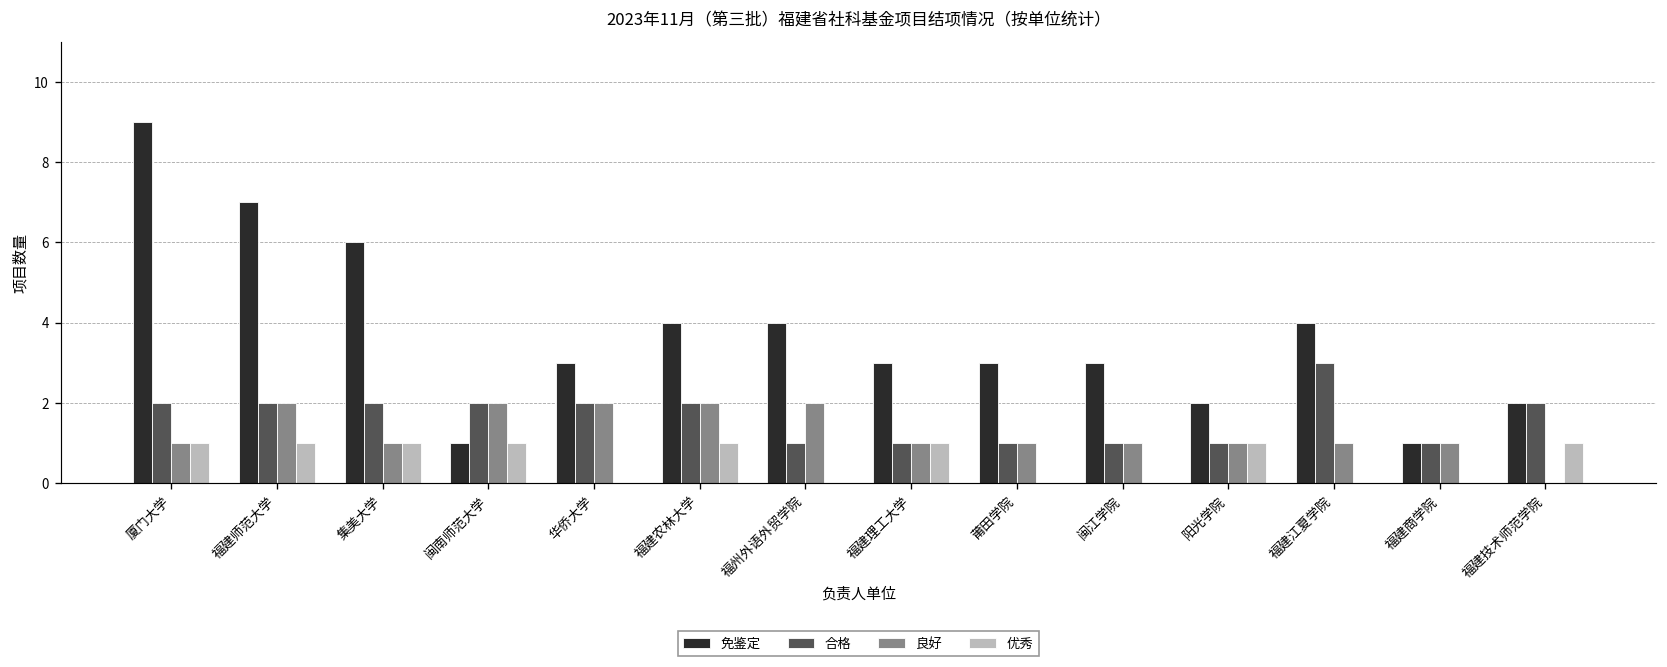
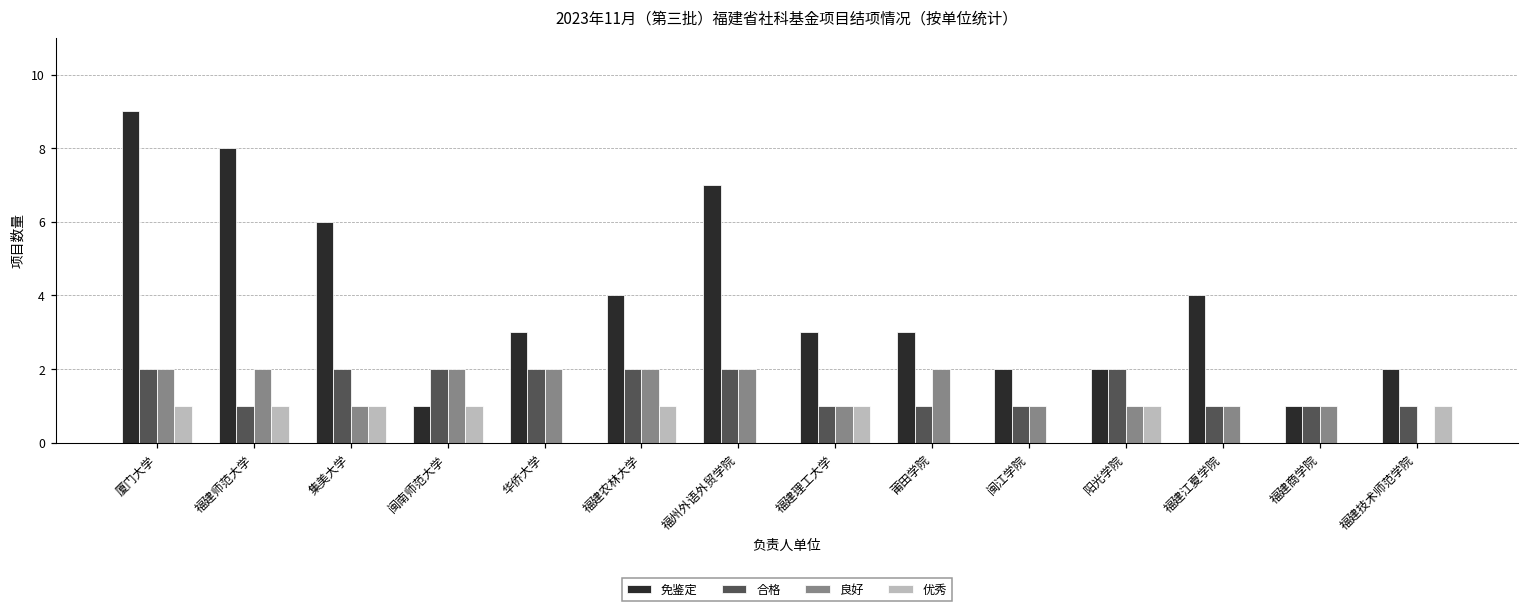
  {
    "免鉴定": {
      "厦门大学": 9,
-     "福建师范大学": 7,
+     "福建师范大学": 8,
      "集美大学": 6,
      "闽南师范大学": 1,
      "华侨大学": 3,
      "福建农林大学": 4,
-     "福州外语外贸学院": 4,
+     "福州外语外贸学院": 7,
      "福建理工大学": 3,
      "莆田学院": 3,
-     "闽江学院": 3,
+     "闽江学院": 2,
      "阳光学院": 2,
      "福建江夏学院": 4,
      "福建商学院": 1,
      "福建技术师范学院": 2
    },
    "合格": {
      "厦门大学": 2,
-     "福建师范大学": 2,
+     "福建师范大学": 1,
      "集美大学": 2,
      "闽南师范大学": 2,
      "华侨大学": 2,
      "福建农林大学": 2,
-     "福州外语外贸学院": 1,
+     "福州外语外贸学院": 2,
      "福建理工大学": 1,
      "莆田学院": 1,
      "闽江学院": 1,
-     "阳光学院": 1,
-     "福建江夏学院": 3,
+     "阳光学院": 2,
+     "福建江夏学院": 1,
      "福建商学院": 1,
-     "福建技术师范学院": 2
+     "福建技术师范学院": 1
    },
    "良好": {
-     "厦门大学": 1,
+     "厦门大学": 2,
      "福建师范大学": 2,
      "集美大学": 1,
      "闽南师范大学": 2,
      "华侨大学": 2,
      "福建农林大学": 2,
      "福州外语外贸学院": 2,
      "福建理工大学": 1,
-     "莆田学院": 1,
+     "莆田学院": 2,
      "闽江学院": 1,
      "阳光学院": 1,
      "福建江夏学院": 1,
      "福建商学院": 1,
      "福建技术师范学院": 0
    },
    "优秀": {
      "厦门大学": 1,
      "福建师范大学": 1,
      "集美大学": 1,
      "闽南师范大学": 1,
      "华侨大学": 0,
      "福建农林大学": 1,
      "福州外语外贸学院": 0,
      "福建理工大学": 1,
      "莆田学院": 0,
      "闽江学院": 0,
      "阳光学院": 1,
      "福建江夏学院": 0,
      "福建商学院": 0,
      "福建技术师范学院": 1
    }
  }
